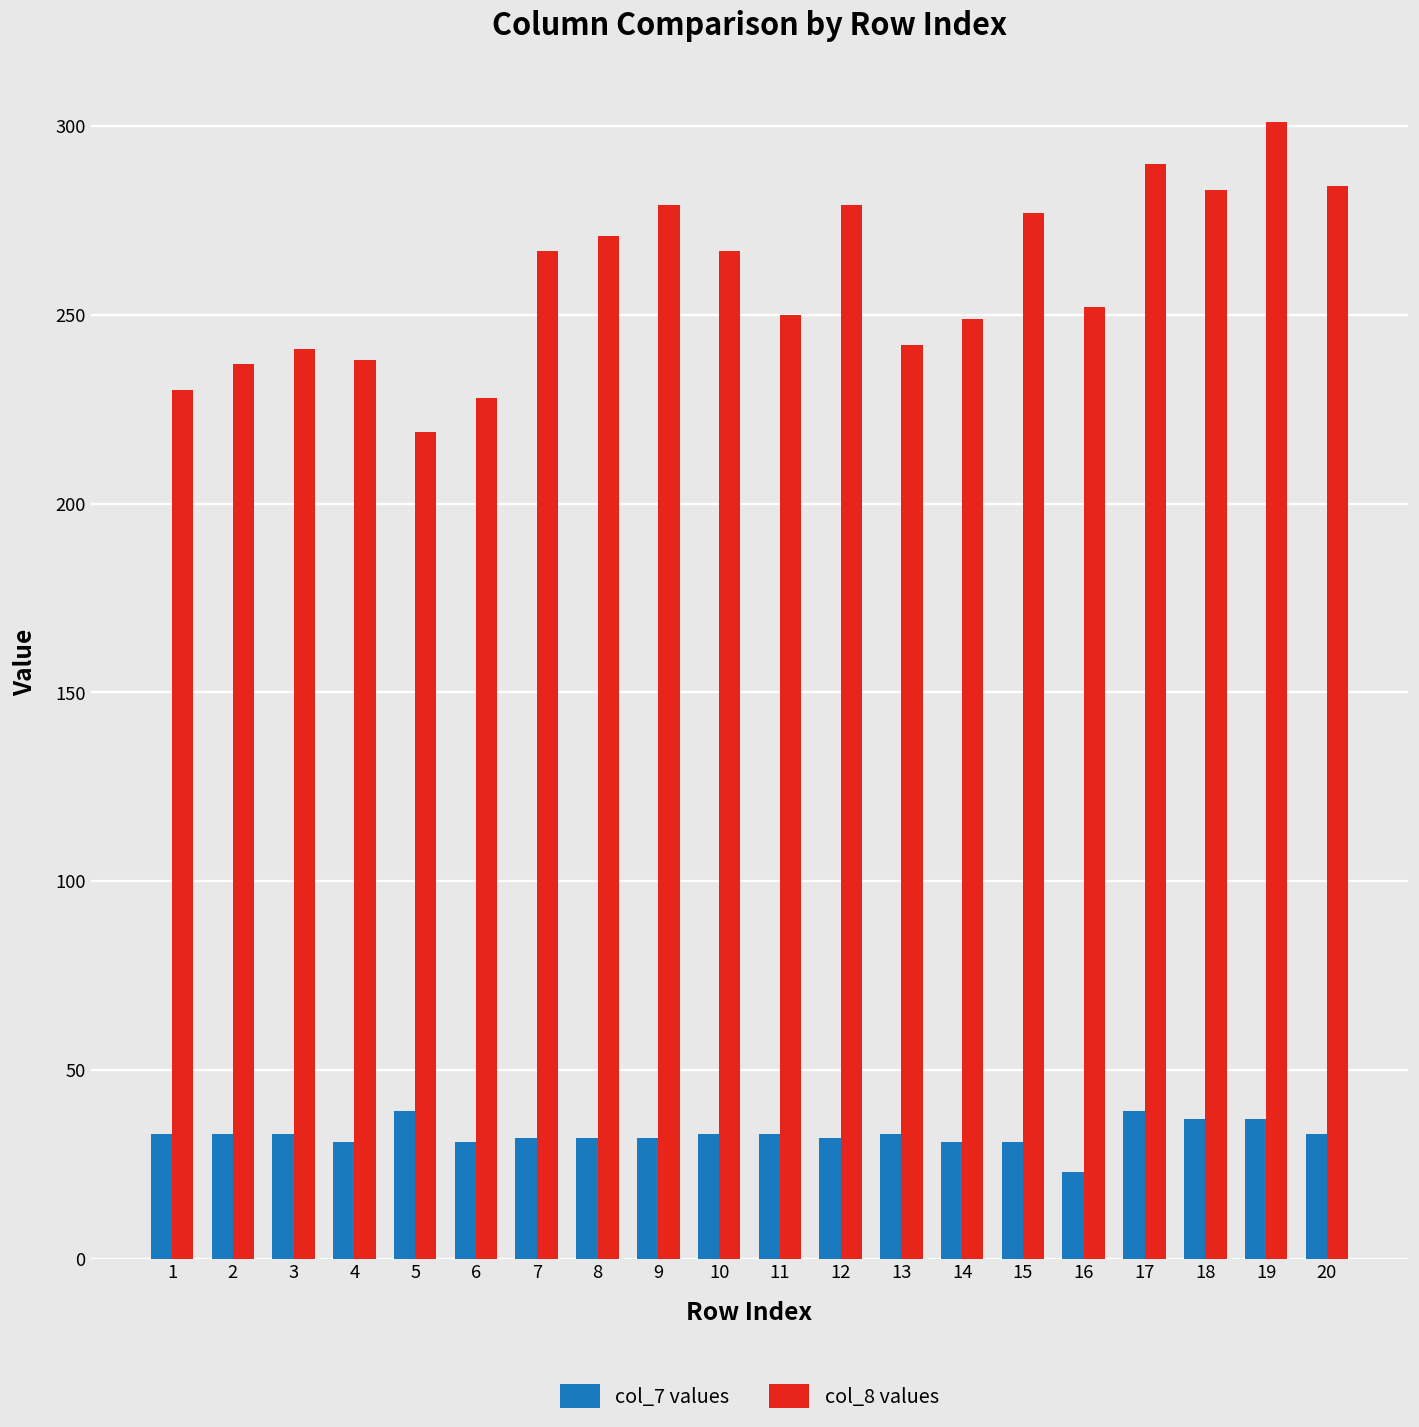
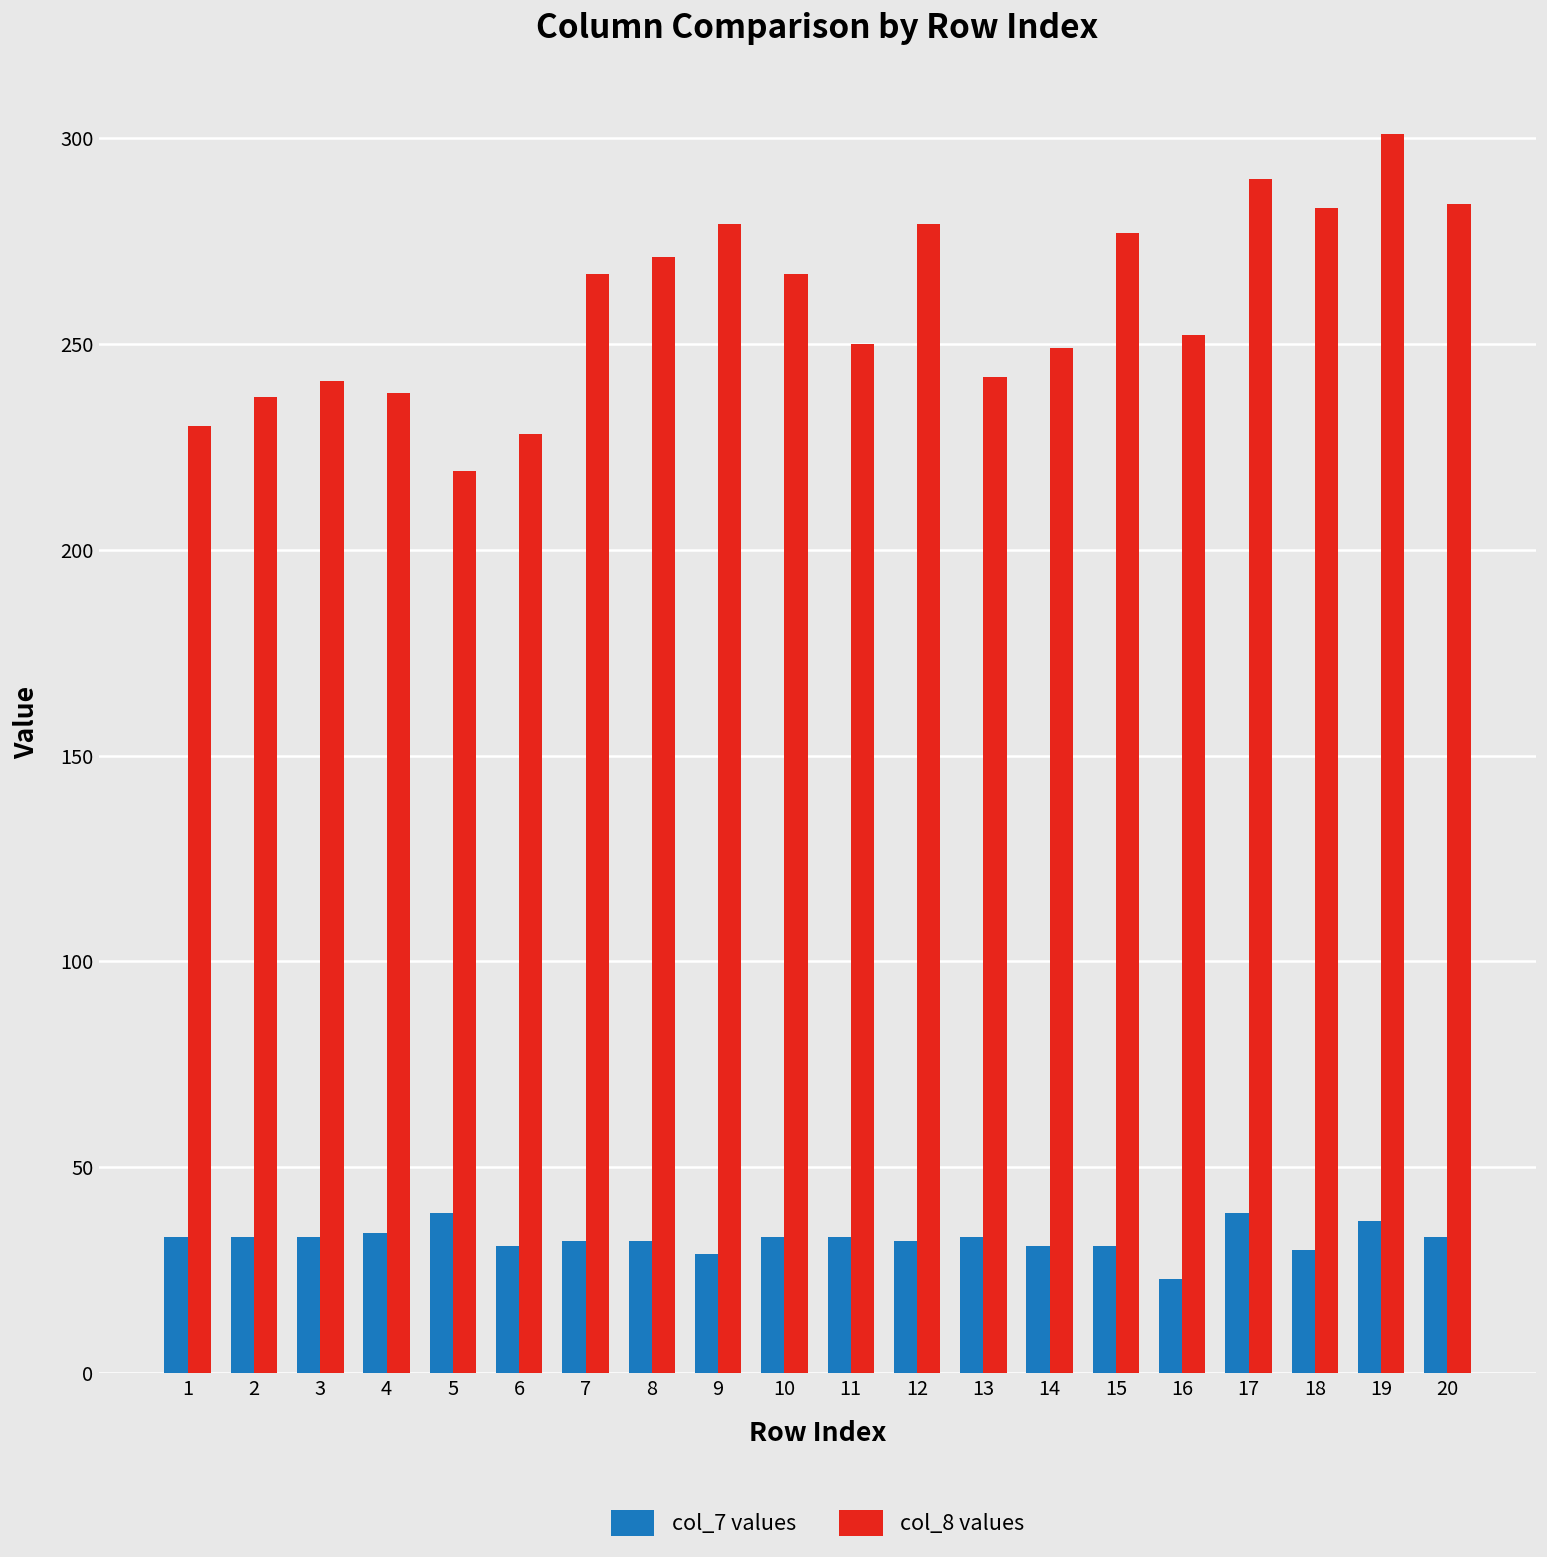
  {
    "col_7 values": {
      "1": 33,
      "2": 33,
      "3": 33,
-     "4": 31,
+     "4": 34,
      "5": 39,
      "6": 31,
      "7": 32,
      "8": 32,
-     "9": 32,
+     "9": 29,
      "10": 33,
      "11": 33,
      "12": 32,
      "13": 33,
      "14": 31,
      "15": 31,
      "16": 23,
      "17": 39,
-     "18": 37,
+     "18": 30,
      "19": 37,
      "20": 33
    },
    "col_8 values": {
      "1": 230,
      "2": 237,
      "3": 241,
      "4": 238,
      "5": 219,
      "6": 228,
      "7": 267,
      "8": 271,
      "9": 279,
      "10": 267,
      "11": 250,
      "12": 279,
      "13": 242,
      "14": 249,
      "15": 277,
      "16": 252,
      "17": 290,
      "18": 283,
      "19": 301,
      "20": 284
    }
  }
